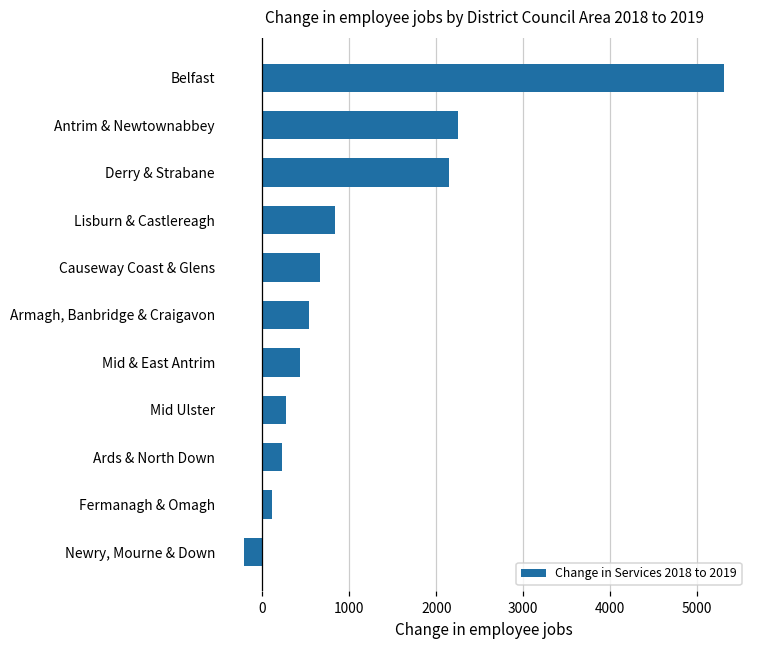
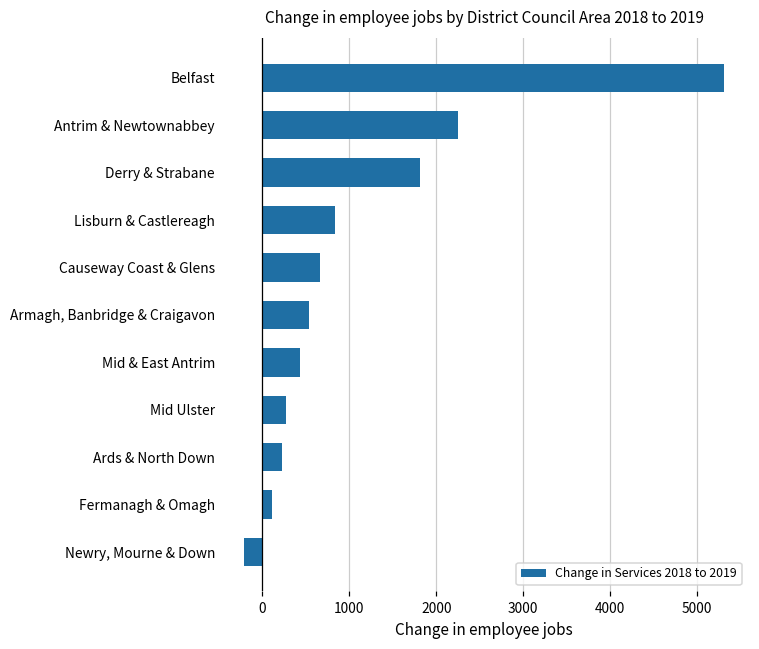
  {
    "Belfast": 5300,
    "Antrim & Newtownabbey": 2300,
-   "Derry & Strabane": 2100,
+   "Derry & Strabane": 1800,
    "Lisburn & Castlereagh": 800,
    "Causeway Coast & Glens": 700,
    "Armagh, Banbridge & Craigavon": 500,
    "Mid & East Antrim": 400,
    "Mid Ulster": 300,
    "Ards & North Down": 200,
    "Fermanagh & Omagh": 100,
    "Newry, Mourne & Down": -200
  }
